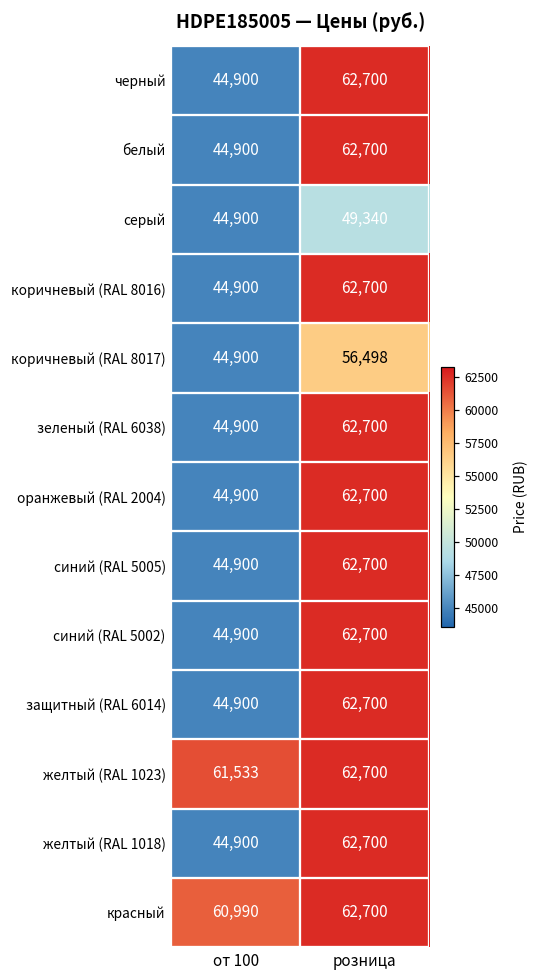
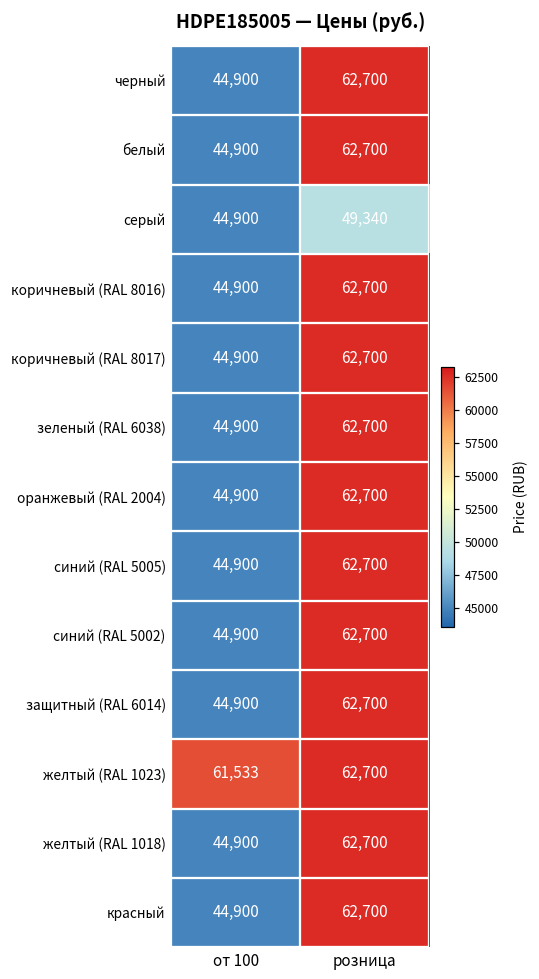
  {
    "черный": {
      "от 100": "44,900",
      "розница": "62,700"
    },
    "белый": {
      "от 100": "44,900",
      "розница": "62,700"
    },
    "серый": {
      "от 100": "44,900",
      "розница": "49,340"
    },
    "коричневый (RAL 8016)": {
      "от 100": "44,900",
      "розница": "62,700"
    },
    "коричневый (RAL 8017)": {
      "от 100": "44,900",
-     "розница": "56,498"
+     "розница": "62,700"
    },
    "зеленый (RAL 6038)": {
      "от 100": "44,900",
      "розница": "62,700"
    },
    "оранжевый (RAL 2004)": {
      "от 100": "44,900",
      "розница": "62,700"
    },
    "синий (RAL 5005)": {
      "от 100": "44,900",
      "розница": "62,700"
    },
    "синий (RAL 5002)": {
      "от 100": "44,900",
      "розница": "62,700"
    },
    "защитный (RAL 6014)": {
      "от 100": "44,900",
      "розница": "62,700"
    },
    "желтый (RAL 1023)": {
      "от 100": "61,533",
      "розница": "62,700"
    },
    "желтый (RAL 1018)": {
      "от 100": "44,900",
      "розница": "62,700"
    },
    "красный": {
-     "от 100": "60,990",
+     "от 100": "44,900",
      "розница": "62,700"
    }
  }
